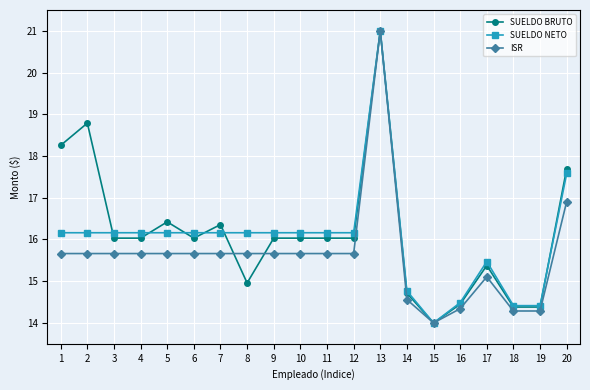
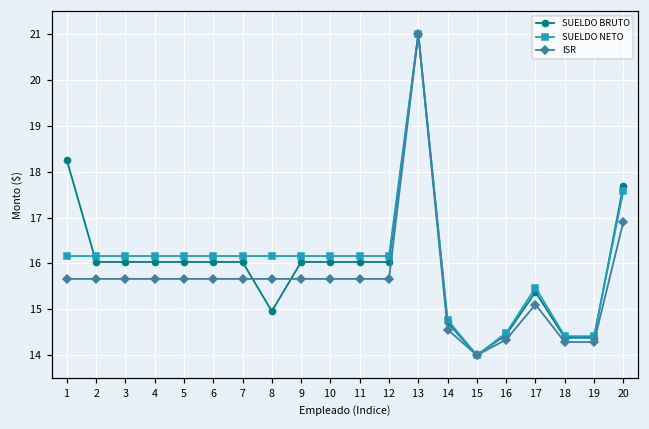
  {
    "SUELDO BRUTO": {
      "1": 18.3,
-     "2": 18.8,
+     "2": 16.0,
      "3": 16.0,
      "4": 16.0,
-     "5": 16.4,
+     "5": 16.0,
      "6": 16.0,
-     "7": 16.4,
+     "7": 16.0,
      "8": 15.0,
      "9": 16.0,
      "10": 16.0,
      "11": 16.0,
      "12": 16.0,
      "17": 15.4,
      "20": 17.7
    }
  }
